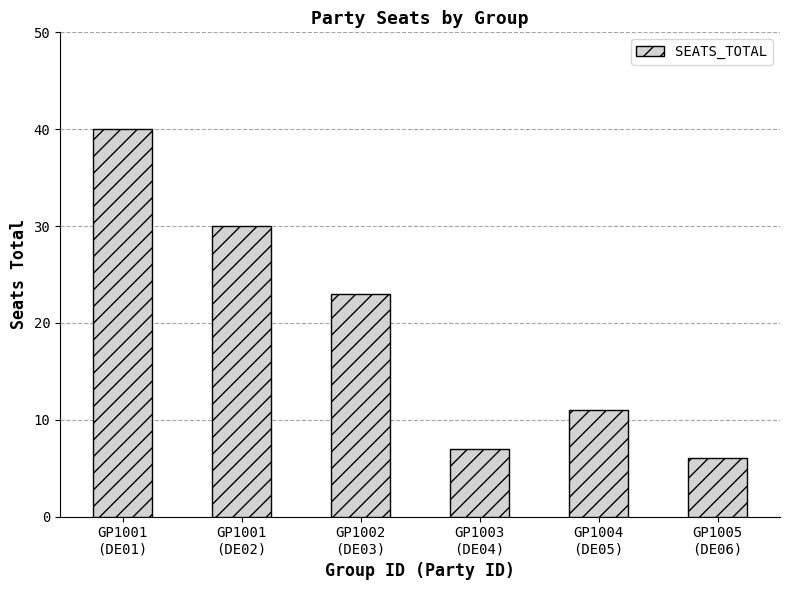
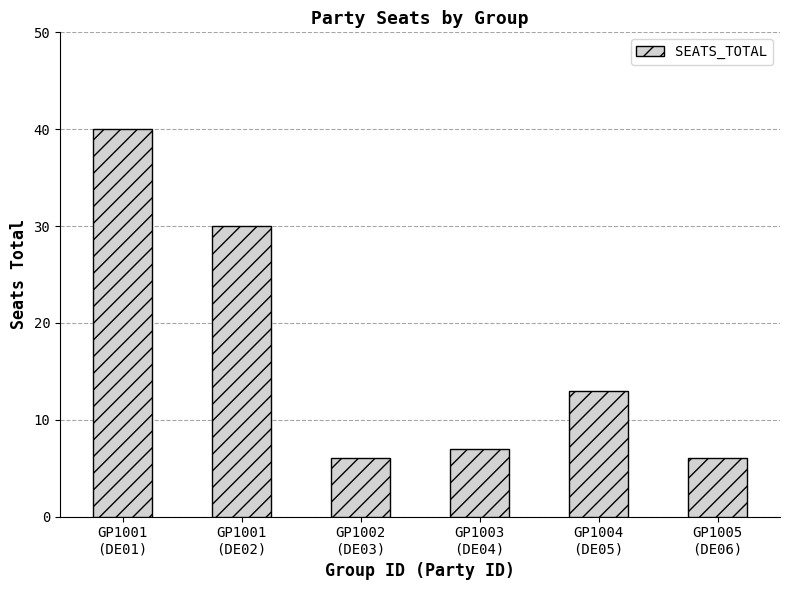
  {
    "GP1001 (DE01)": 40,
    "GP1001 (DE02)": 30,
-   "GP1002 (DE03)": 23,
+   "GP1002 (DE03)": 6,
    "GP1003 (DE04)": 7,
-   "GP1004 (DE05)": 11,
+   "GP1004 (DE05)": 13,
    "GP1005 (DE06)": 6
  }
